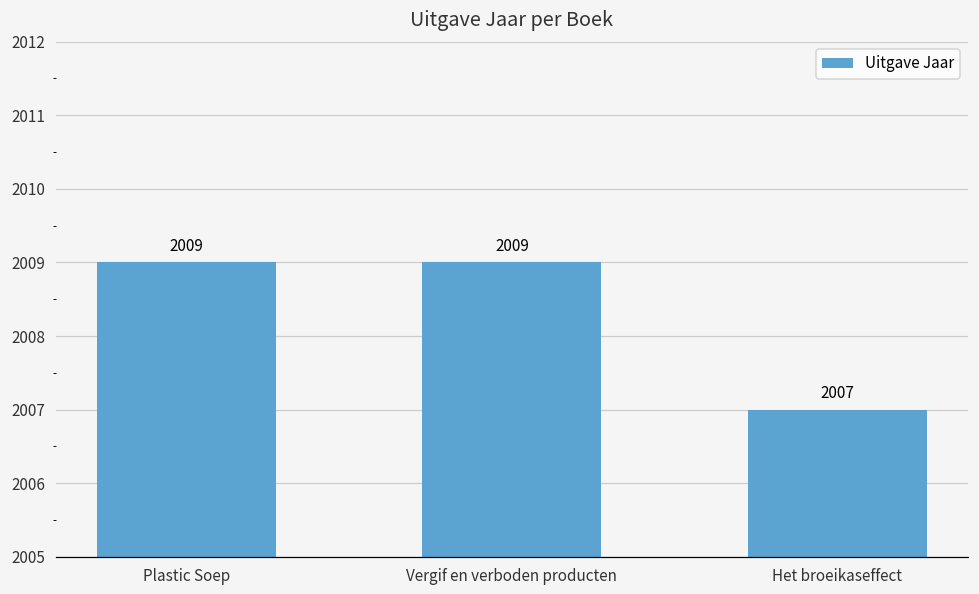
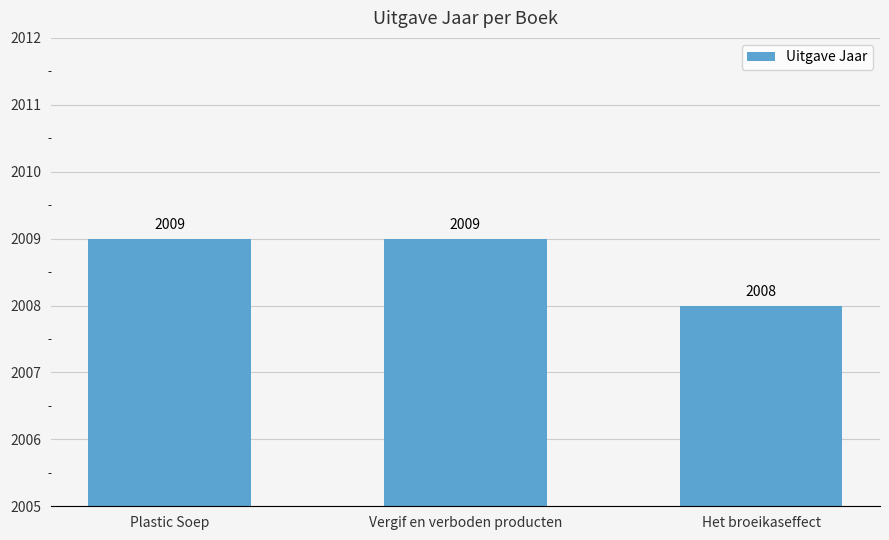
  {
    "Plastic Soep": 2009,
    "Vergif en verboden producten": 2009,
-   "Het broeikaseffect": 2007
+   "Het broeikaseffect": 2008
  }
